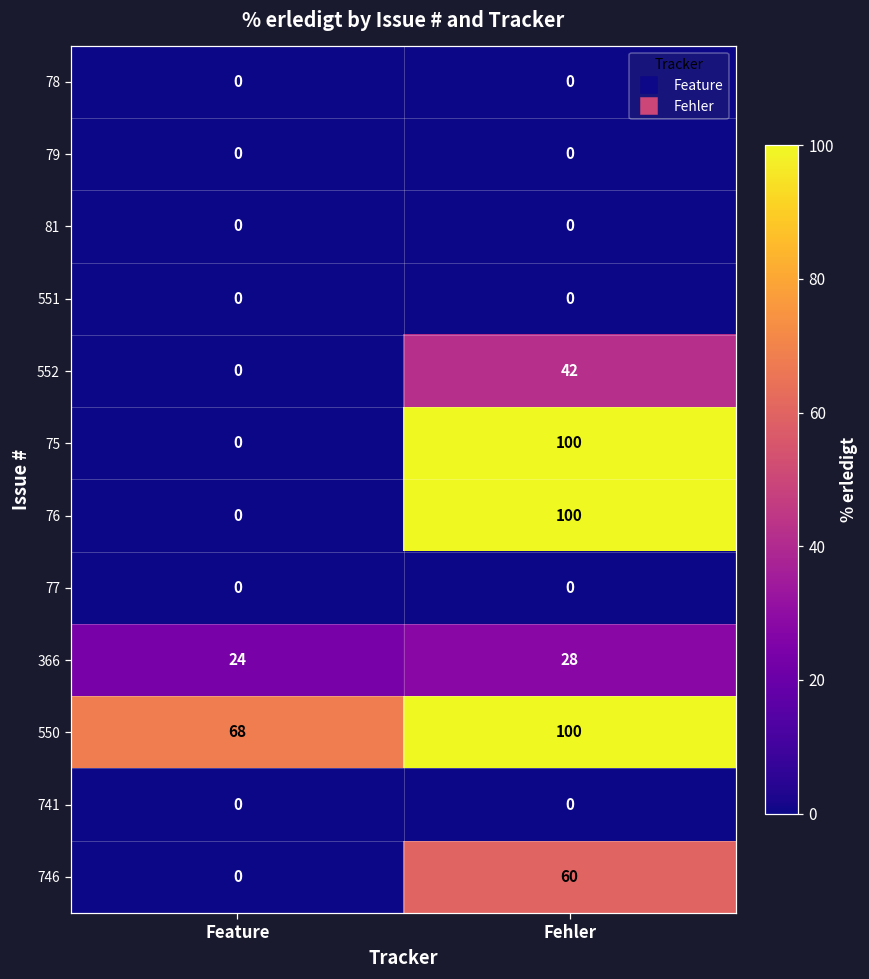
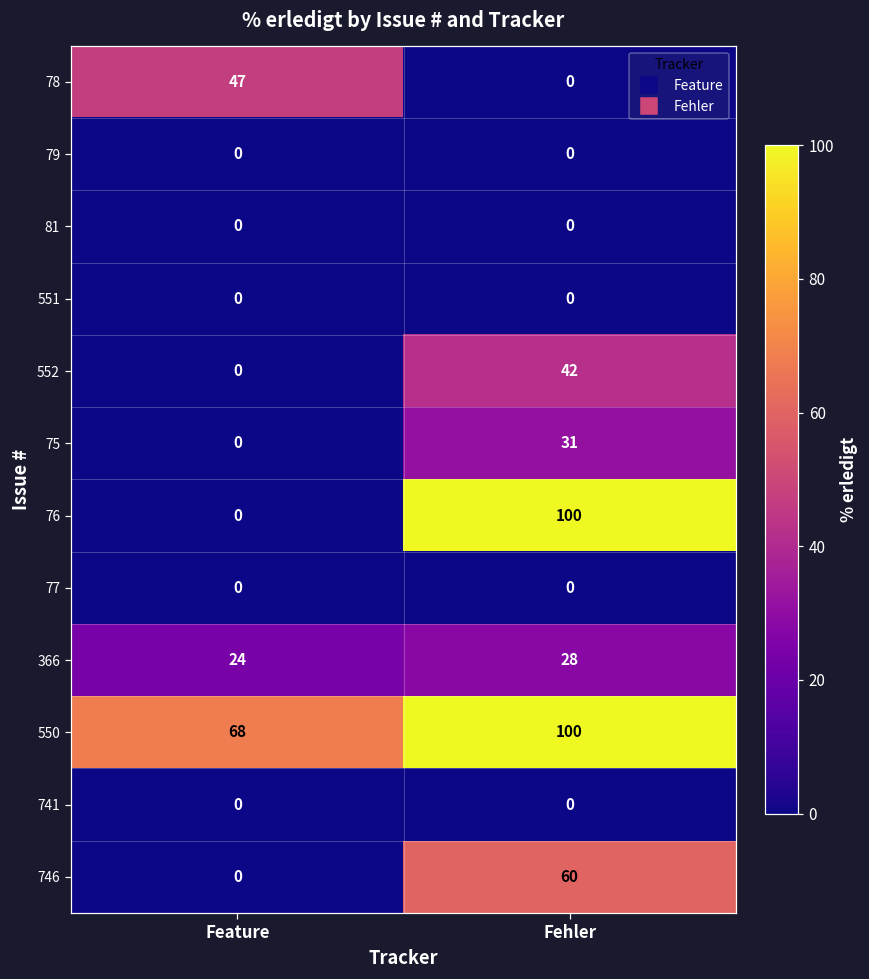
  {
    "78": {
-     "Feature": 0,
+     "Feature": 47,
      "Fehler": 0
    },
    "79": {
      "Feature": 0,
      "Fehler": 0
    },
    "81": {
      "Feature": 0,
      "Fehler": 0
    },
    "551": {
      "Feature": 0,
      "Fehler": 0
    },
    "552": {
      "Feature": 0,
      "Fehler": 42
    },
    "75": {
      "Feature": 0,
-     "Fehler": 100
+     "Fehler": 31
    },
    "76": {
      "Feature": 0,
      "Fehler": 100
    },
    "77": {
      "Feature": 0,
      "Fehler": 0
    },
    "366": {
      "Feature": 24,
      "Fehler": 28
    },
    "550": {
      "Feature": 68,
      "Fehler": 100
    },
    "741": {
      "Feature": 0,
      "Fehler": 0
    },
    "746": {
      "Feature": 0,
      "Fehler": 60
    }
  }
